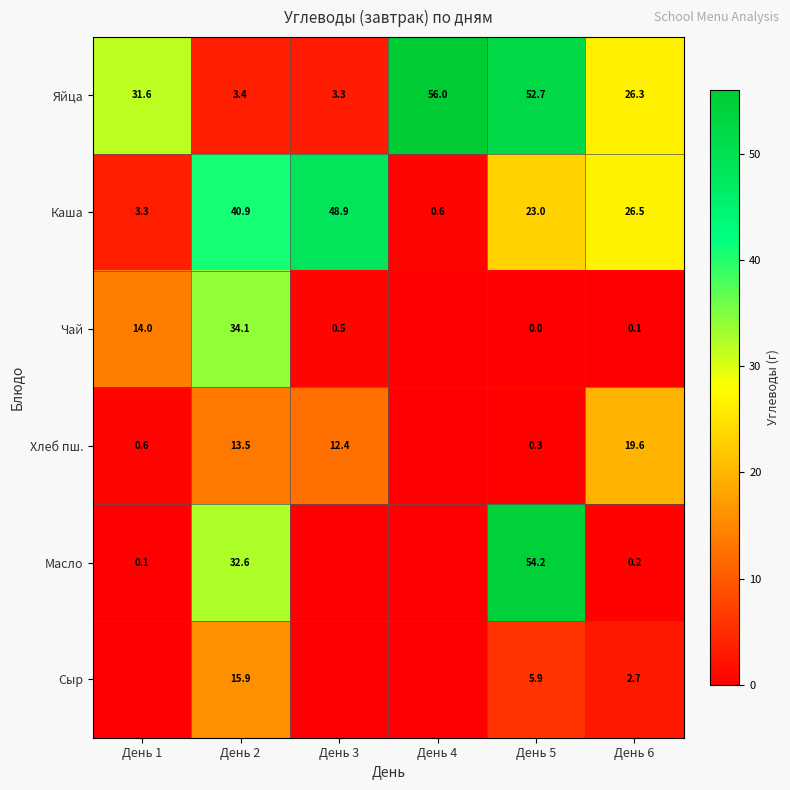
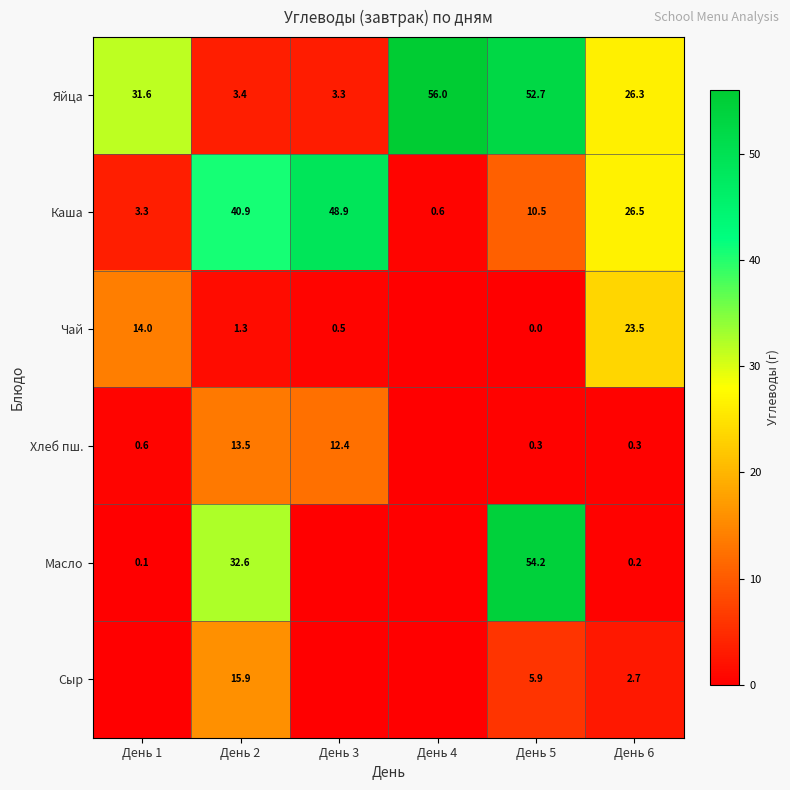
  {
    "Яйца": {
      "День 1": 31.6,
      "День 2": 3.4,
      "День 3": 3.3,
      "День 4": 56.0,
      "День 5": 52.7,
      "День 6": 26.3
    },
    "Каша": {
      "День 1": 3.3,
      "День 2": 40.9,
      "День 3": 48.9,
      "День 4": 0.6,
-     "День 5": 23.0,
+     "День 5": 10.5,
      "День 6": 26.5
    },
    "Чай": {
      "День 1": 14.0,
-     "День 2": 34.1,
+     "День 2": 1.3,
      "День 3": 0.5,
      "День 5": 0.0,
-     "День 6": 0.1
+     "День 6": 23.5
    },
    "Хлеб пш.": {
      "День 1": 0.6,
      "День 2": 13.5,
      "День 3": 12.4,
      "День 5": 0.3,
-     "День 6": 19.6
+     "День 6": 0.3
    },
    "Масло": {
      "День 1": 0.1,
      "День 2": 32.6,
      "День 5": 54.2,
      "День 6": 0.2
    },
    "Сыр": {
      "День 2": 15.9,
      "День 5": 5.9,
      "День 6": 2.7
    }
  }
